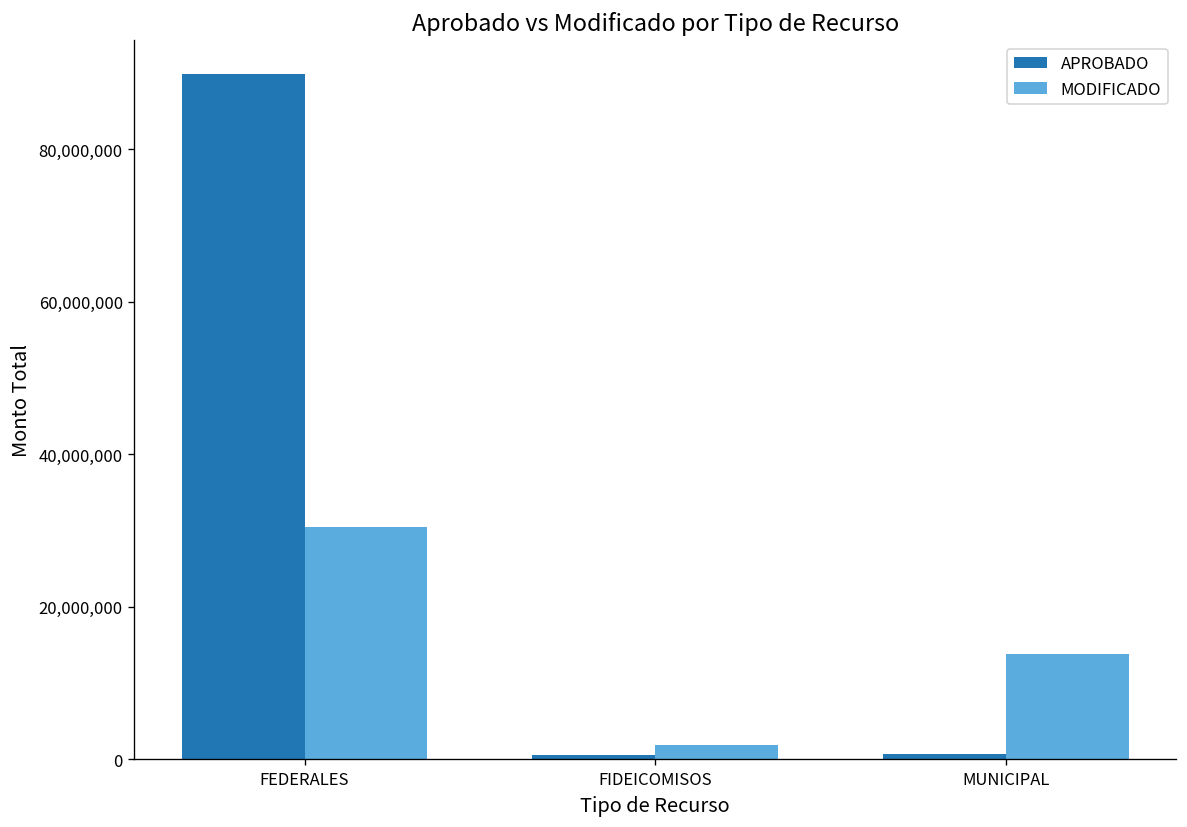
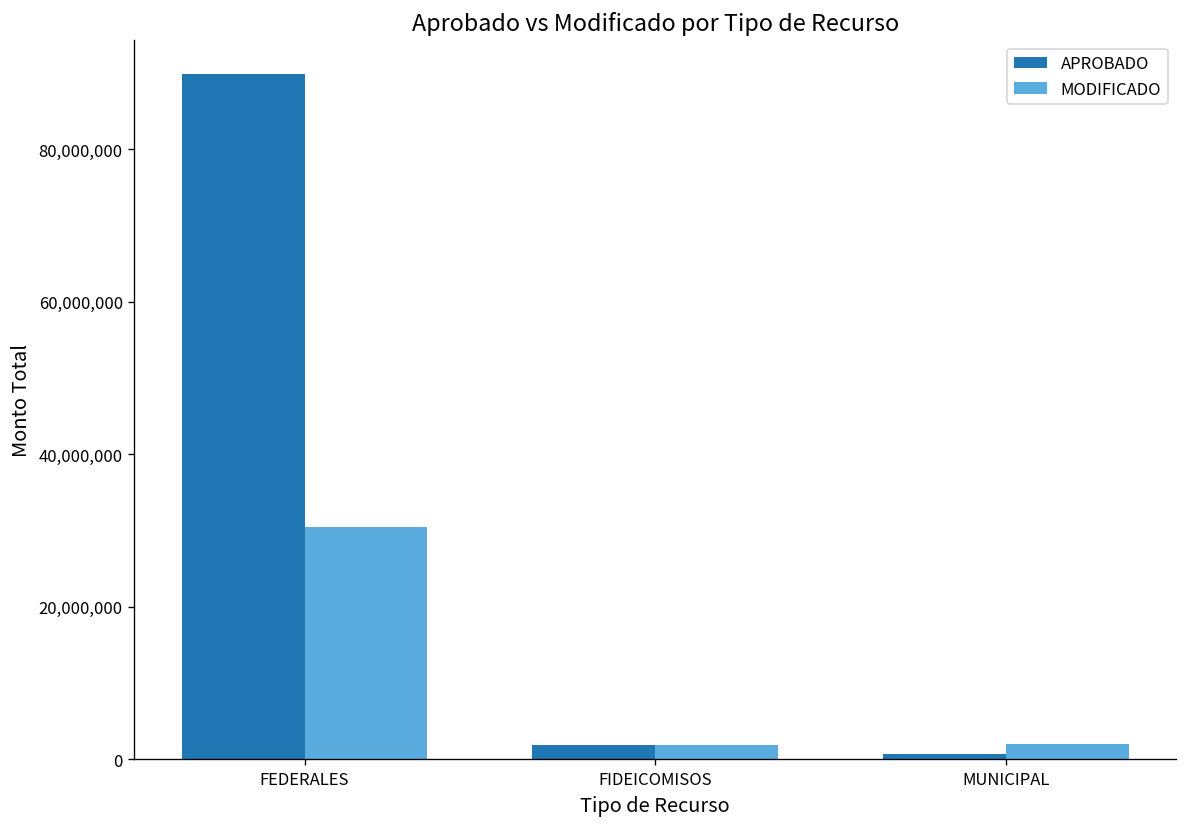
  {
    "APROBADO": {
      "FEDERALES": "90,000,000",
-     "FIDEICOMISOS": "1,000,000",
+     "FIDEICOMISOS": "2,000,000",
      "MUNICIPAL": "1,000,000"
    },
    "MODIFICADO": {
      "FEDERALES": "31,000,000",
      "FIDEICOMISOS": "2,000,000",
-     "MUNICIPAL": "14,000,000"
+     "MUNICIPAL": "2,000,000"
    }
  }
